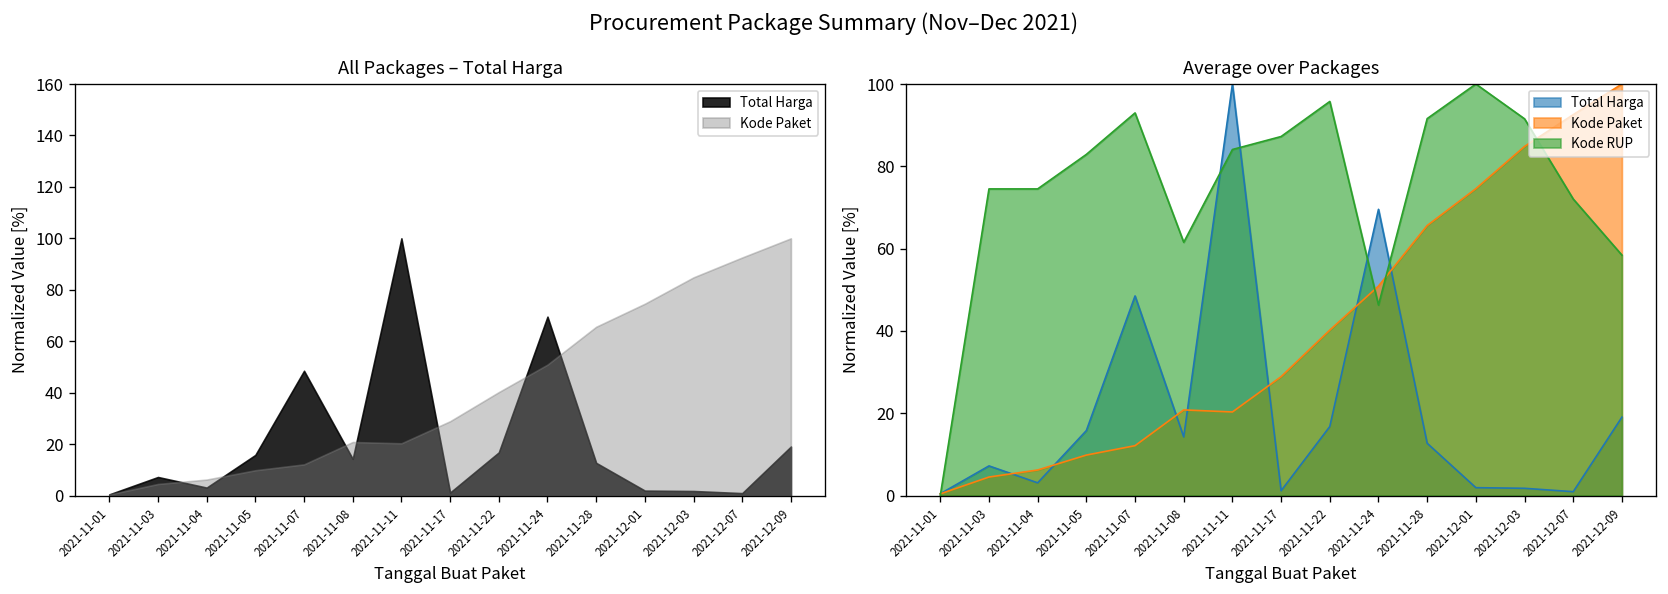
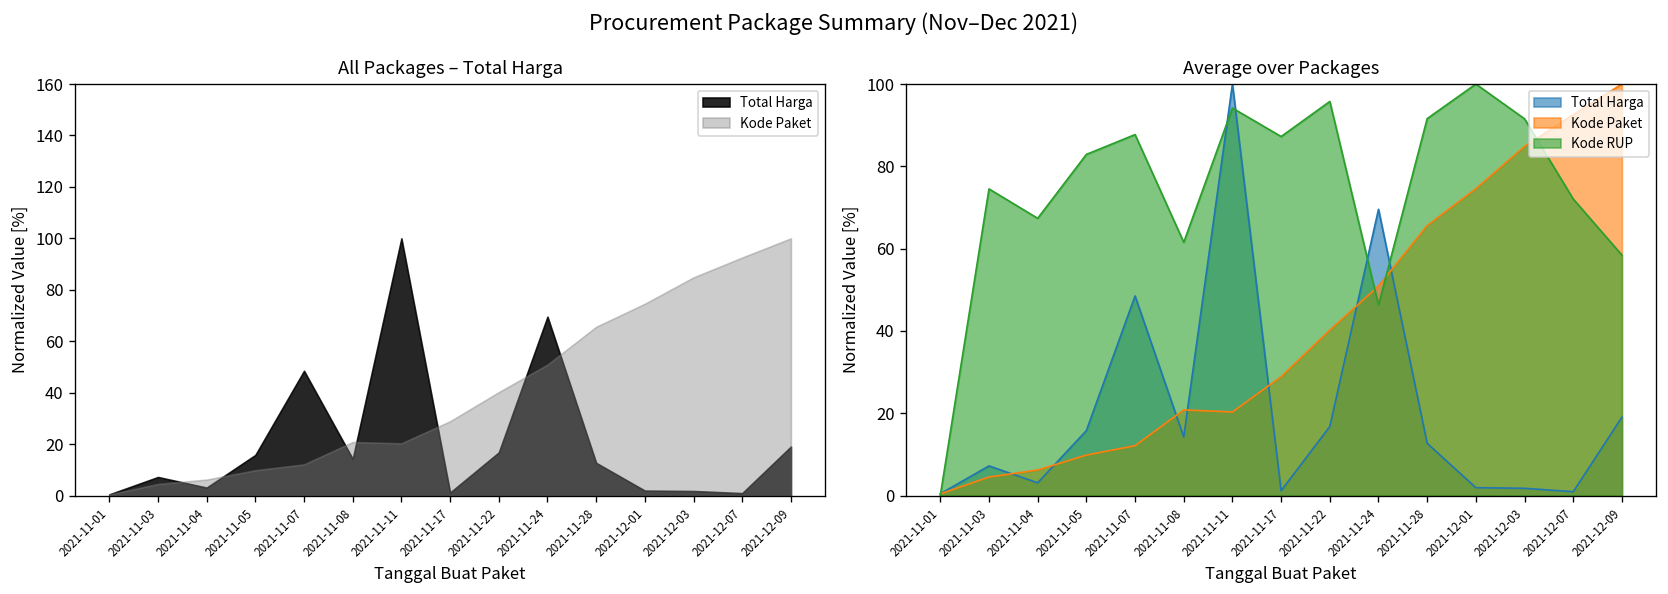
  {
    "Average over Packages": {
      "Total Harga": {
        "2021-11-03": 7,
        "2021-11-04": 3,
        "2021-11-05": 16,
        "2021-11-07": 48,
        "2021-11-08": 14,
        "2021-11-11": 100,
        "2021-11-17": 1,
        "2021-11-22": 17,
        "2021-11-24": 70,
        "2021-11-28": 13,
        "2021-12-01": 2,
        "2021-12-03": 2,
        "2021-12-07": 1,
        "2021-12-09": 19
      },
      "Kode Paket": {
        "2021-11-03": 4,
        "2021-11-04": 6,
        "2021-11-05": 10,
        "2021-11-07": 12,
        "2021-11-08": 21,
        "2021-11-11": 20,
        "2021-11-17": 29,
        "2021-11-22": 40,
        "2021-11-24": 51,
        "2021-11-28": 66,
        "2021-12-01": 75,
        "2021-12-03": 85,
        "2021-12-09": 100
      },
      "Kode RUP": {
        "2021-11-03": 75,
-       "2021-11-04": 75,
+       "2021-11-04": 67,
        "2021-11-05": 83,
-       "2021-11-07": 93,
+       "2021-11-07": 88,
        "2021-11-08": 62,
-       "2021-11-11": 84,
+       "2021-11-11": 94,
        "2021-11-17": 87,
        "2021-11-22": 96,
        "2021-11-24": 46,
        "2021-11-28": 92,
        "2021-12-01": 100,
        "2021-12-03": 92,
        "2021-12-07": 72,
        "2021-12-09": 58
      }
    }
  }
